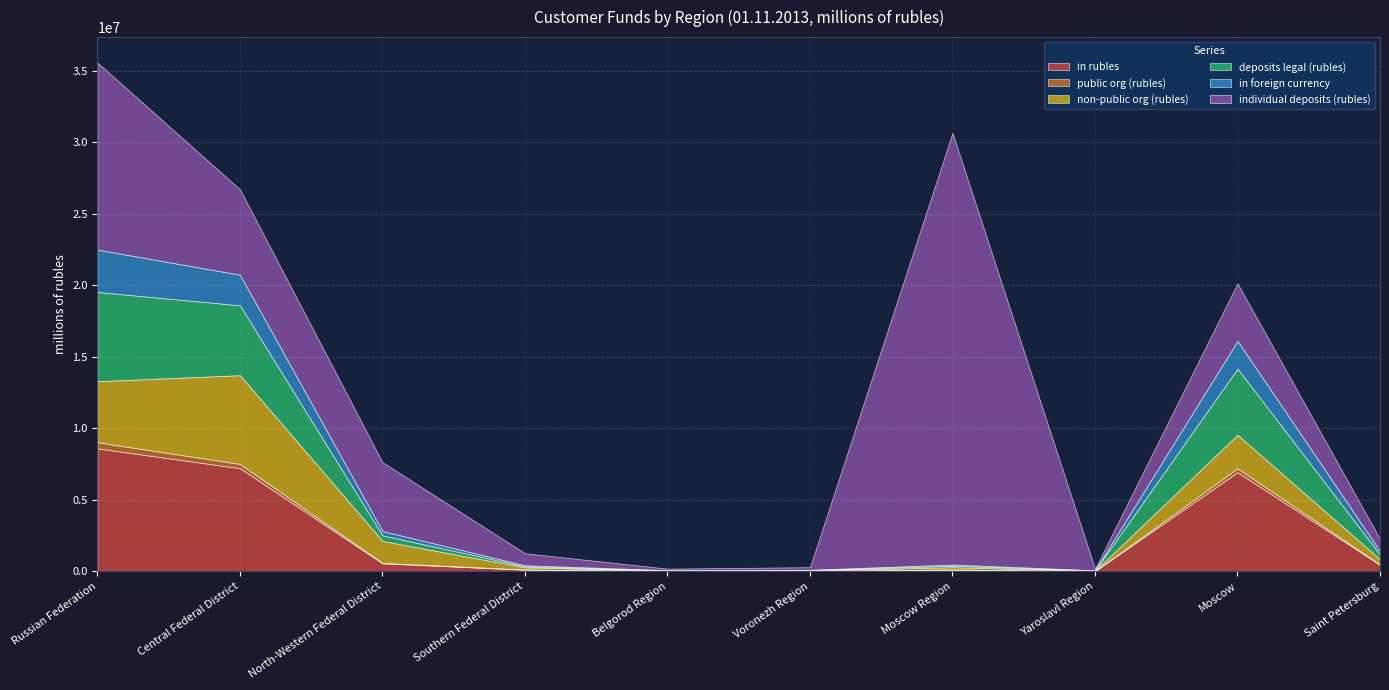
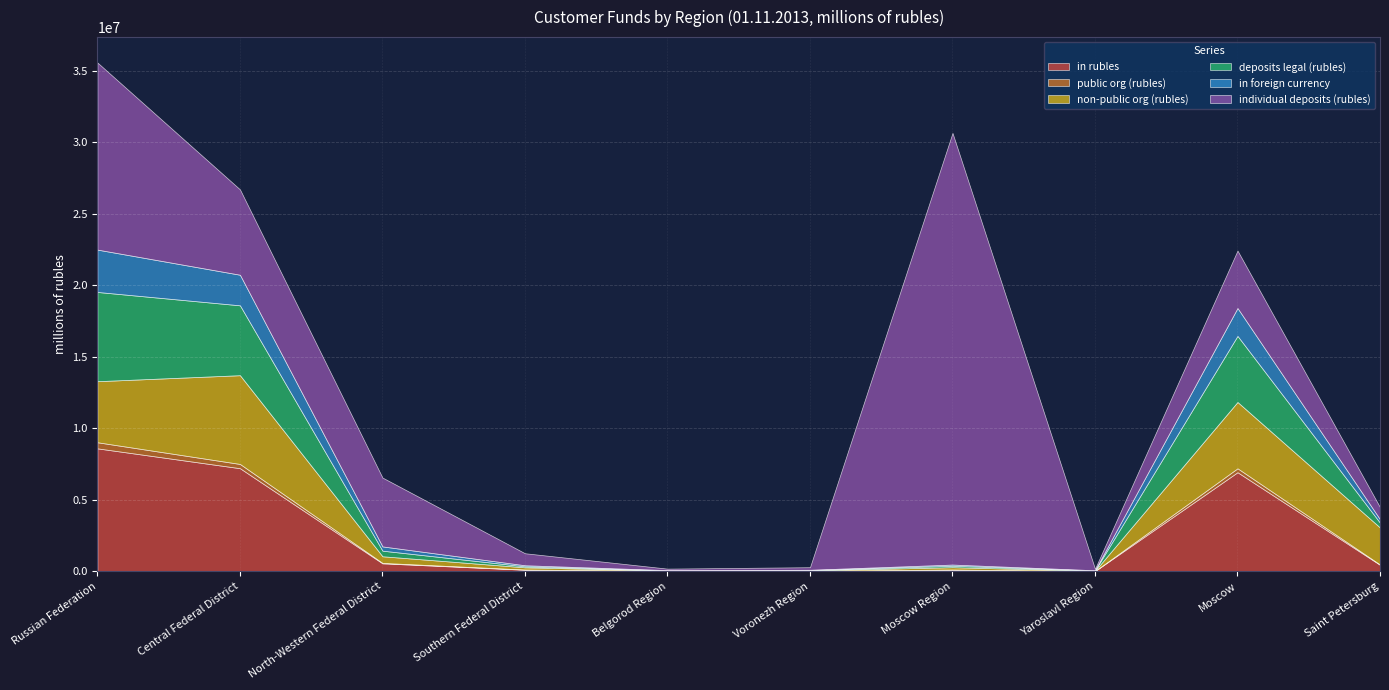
  {
    "non-public org (rubles)": {
      "Russian Federation": 4300000,
      "Central Federal District": 6200000,
-     "North-Western Federal District": 1500000,
-     "Moscow": 2300000,
-     "Saint Petersburg": 400000
+     "North-Western Federal District": 500000,
+     "Moscow": 4600000,
+     "Saint Petersburg": 2600000
    },
    "deposits legal (rubles)": {
      "Russian Federation": 6200000,
      "Central Federal District": 4900000,
      "North-Western Federal District": 400000,
      "Moscow": 4600000,
      "Saint Petersburg": 300000
    },
    "in foreign currency": {
      "Russian Federation": 3000000,
      "Central Federal District": 2100000,
      "North-Western Federal District": 300000,
      "Moscow": 1900000,
      "Saint Petersburg": 200000
    },
    "individual deposits (rubles)": {
      "Russian Federation": 13100000,
      "Central Federal District": 6000000,
      "North-Western Federal District": 4800000,
      "Southern Federal District": 800000,
      "Voronezh Region": 200000,
      "Moscow Region": 30200000,
      "Moscow": 4000000,
      "Saint Petersburg": 800000
    }
  }
